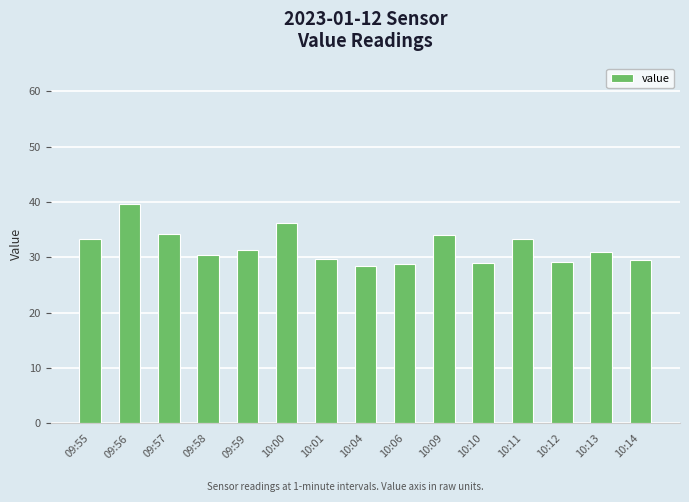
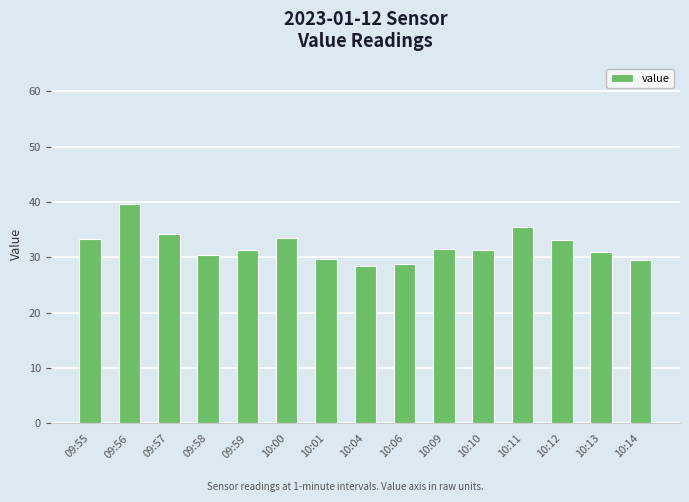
  {
    "09:55": 33,
    "09:56": 40,
    "09:57": 34,
    "09:58": 30,
    "09:59": 31,
-   "10:00": 36,
+   "10:00": 34,
    "10:01": 30,
    "10:04": 28,
    "10:06": 29,
-   "10:09": 34,
-   "10:10": 29,
-   "10:11": 33,
-   "10:12": 29,
+   "10:09": 32,
+   "10:10": 31,
+   "10:11": 36,
+   "10:12": 33,
    "10:13": 31,
    "10:14": 29
  }
